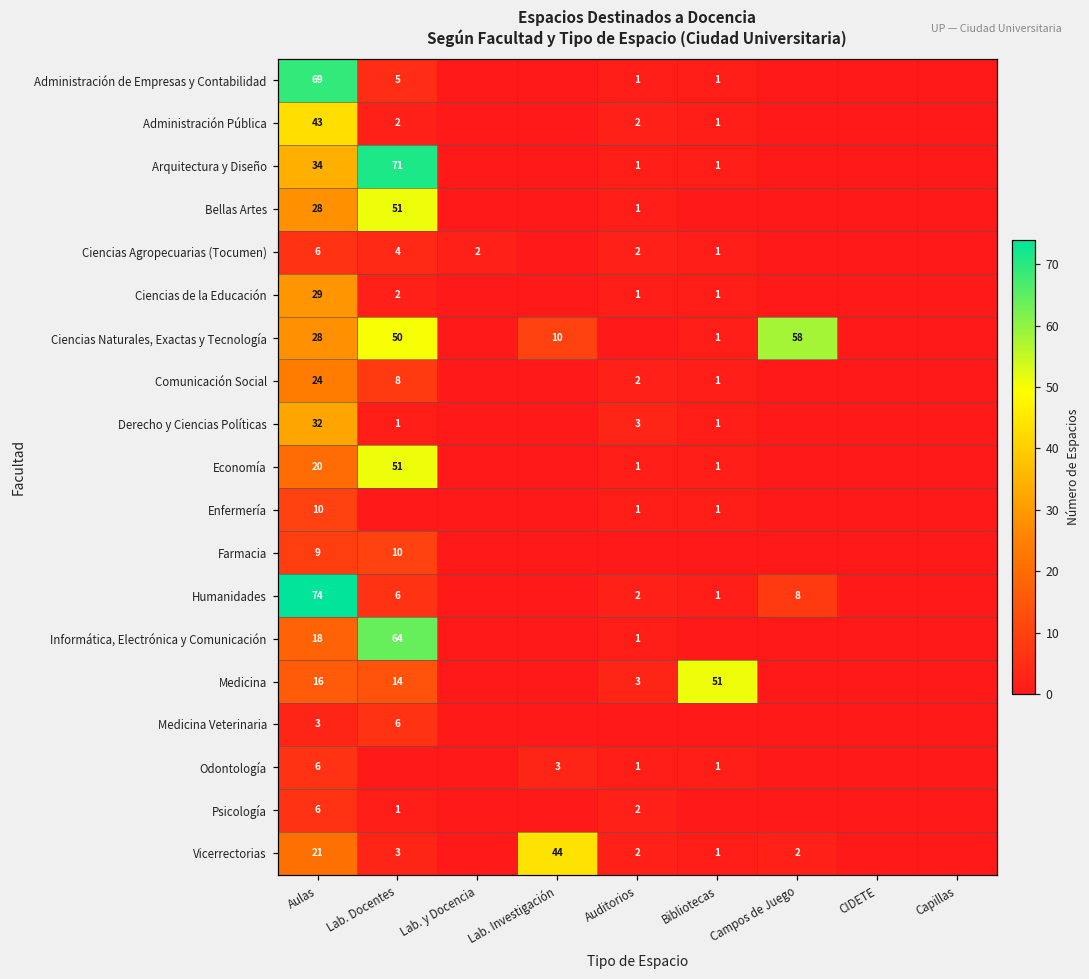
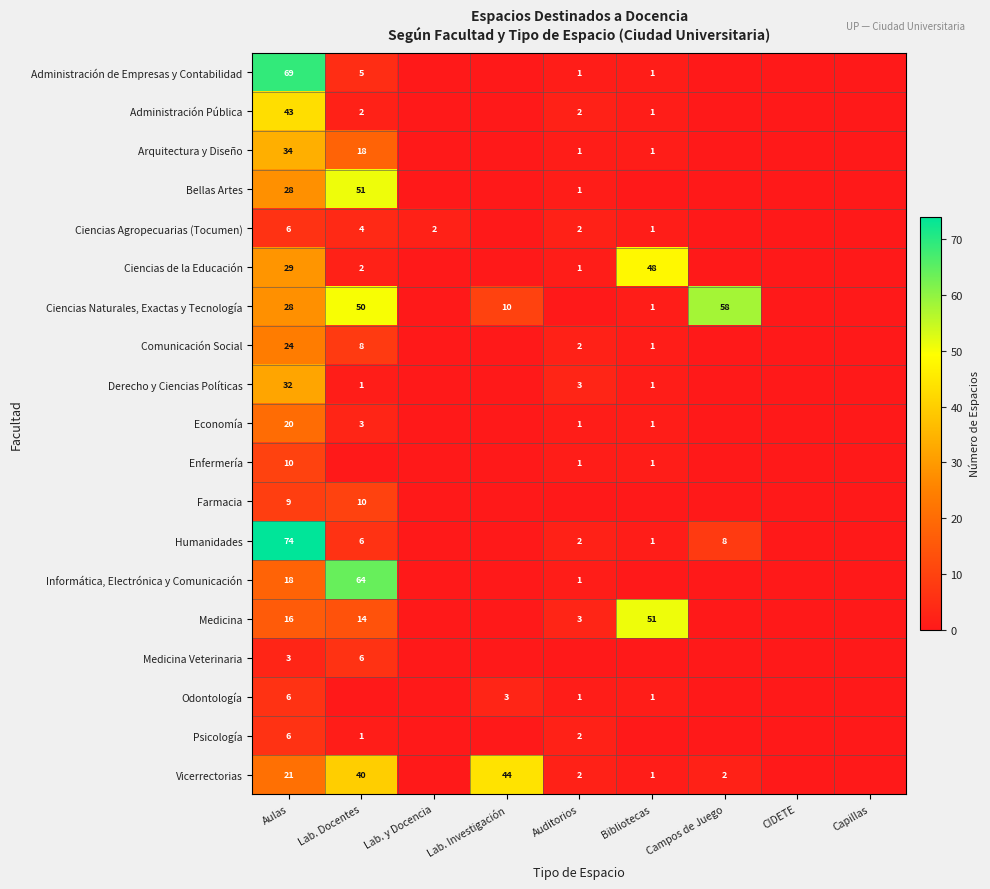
  {
    "Administración de Empresas y Contabilidad": {
      "Aulas": 69,
      "Lab. Docentes": 5,
      "Auditorios": 1,
      "Bibliotecas": 1
    },
    "Administración Pública": {
      "Aulas": 43,
      "Lab. Docentes": 2,
      "Auditorios": 2,
      "Bibliotecas": 1
    },
    "Arquitectura y Diseño": {
      "Aulas": 34,
-     "Lab. Docentes": 71,
+     "Lab. Docentes": 18,
      "Auditorios": 1,
      "Bibliotecas": 1
    },
    "Bellas Artes": {
      "Aulas": 28,
      "Lab. Docentes": 51,
      "Auditorios": 1
    },
    "Ciencias Agropecuarias (Tocumen)": {
      "Aulas": 6,
      "Lab. Docentes": 4,
      "Lab. y Docencia": 2,
      "Auditorios": 2,
      "Bibliotecas": 1
    },
    "Ciencias de la Educación": {
      "Aulas": 29,
      "Lab. Docentes": 2,
      "Auditorios": 1,
-     "Bibliotecas": 1
+     "Bibliotecas": 48
    },
    "Ciencias Naturales, Exactas y Tecnología": {
      "Aulas": 28,
      "Lab. Docentes": 50,
      "Lab. Investigación": 10,
      "Bibliotecas": 1,
      "Campos de Juego": 58
    },
    "Comunicación Social": {
      "Aulas": 24,
      "Lab. Docentes": 8,
      "Auditorios": 2,
      "Bibliotecas": 1
    },
    "Derecho y Ciencias Políticas": {
      "Aulas": 32,
      "Lab. Docentes": 1,
      "Auditorios": 3,
      "Bibliotecas": 1
    },
    "Economía": {
      "Aulas": 20,
-     "Lab. Docentes": 51,
+     "Lab. Docentes": 3,
      "Auditorios": 1,
      "Bibliotecas": 1
    },
    "Enfermería": {
      "Aulas": 10,
      "Auditorios": 1,
      "Bibliotecas": 1
    },
    "Farmacia": {
      "Aulas": 9,
      "Lab. Docentes": 10
    },
    "Humanidades": {
      "Aulas": 74,
      "Lab. Docentes": 6,
      "Auditorios": 2,
      "Bibliotecas": 1,
      "Campos de Juego": 8
    },
    "Informática, Electrónica y Comunicación": {
      "Aulas": 18,
      "Lab. Docentes": 64,
      "Auditorios": 1
    },
    "Medicina": {
      "Aulas": 16,
      "Lab. Docentes": 14,
      "Auditorios": 3,
      "Bibliotecas": 51
    },
    "Medicina Veterinaria": {
      "Aulas": 3,
      "Lab. Docentes": 6
    },
    "Odontología": {
      "Aulas": 6,
      "Lab. Investigación": 3,
      "Auditorios": 1,
      "Bibliotecas": 1
    },
    "Psicología": {
      "Aulas": 6,
      "Lab. Docentes": 1,
      "Auditorios": 2
    },
    "Vicerrectorias": {
      "Aulas": 21,
-     "Lab. Docentes": 3,
+     "Lab. Docentes": 40,
      "Lab. Investigación": 44,
      "Auditorios": 2,
      "Bibliotecas": 1,
      "Campos de Juego": 2
    }
  }
